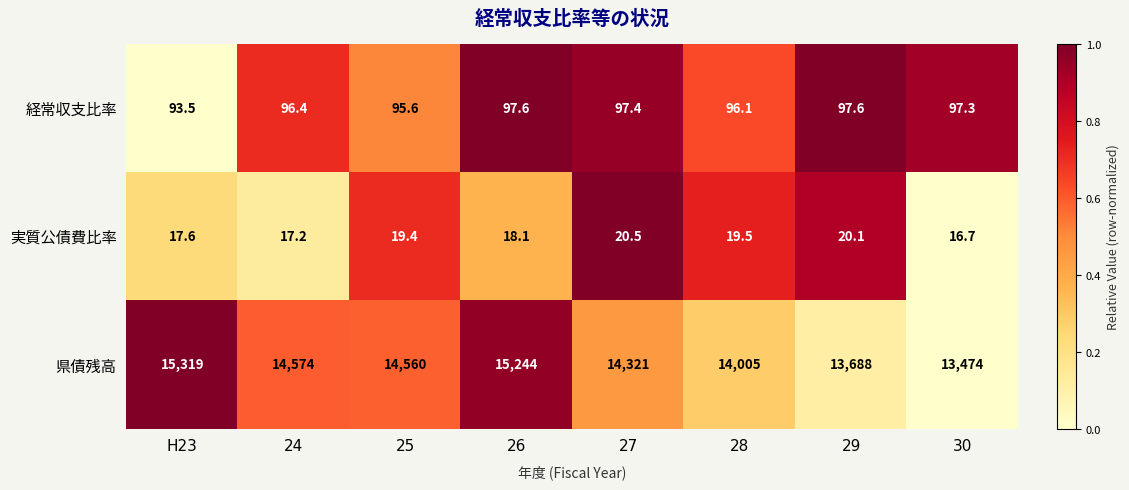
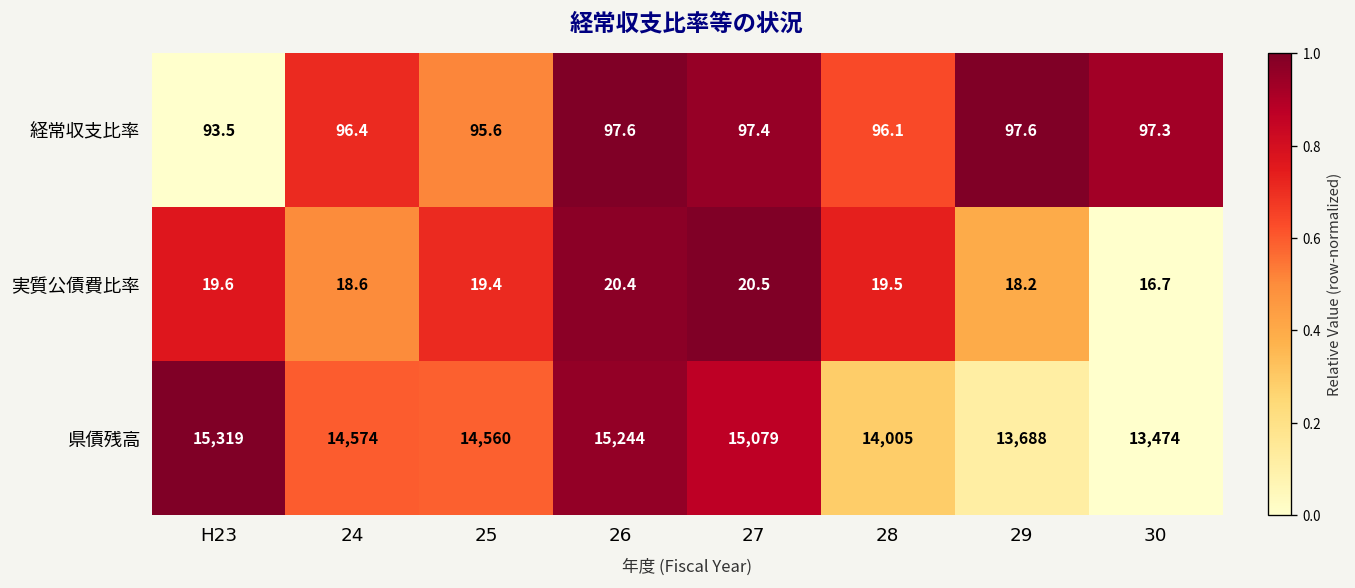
  {
    "経常収支比率": {
      "H23": "93.5",
      "24": "96.4",
      "25": "95.6",
      "26": "97.6",
      "27": "97.4",
      "28": "96.1",
      "29": "97.6",
      "30": "97.3"
    },
    "実質公債費比率": {
-     "H23": "17.6",
-     "24": "17.2",
+     "H23": "19.6",
+     "24": "18.6",
      "25": "19.4",
-     "26": "18.1",
+     "26": "20.4",
      "27": "20.5",
      "28": "19.5",
-     "29": "20.1",
+     "29": "18.2",
      "30": "16.7"
    },
    "県債残高": {
      "H23": "15,319",
      "24": "14,574",
      "25": "14,560",
      "26": "15,244",
-     "27": "14,321",
+     "27": "15,079",
      "28": "14,005",
      "29": "13,688",
      "30": "13,474"
    }
  }
